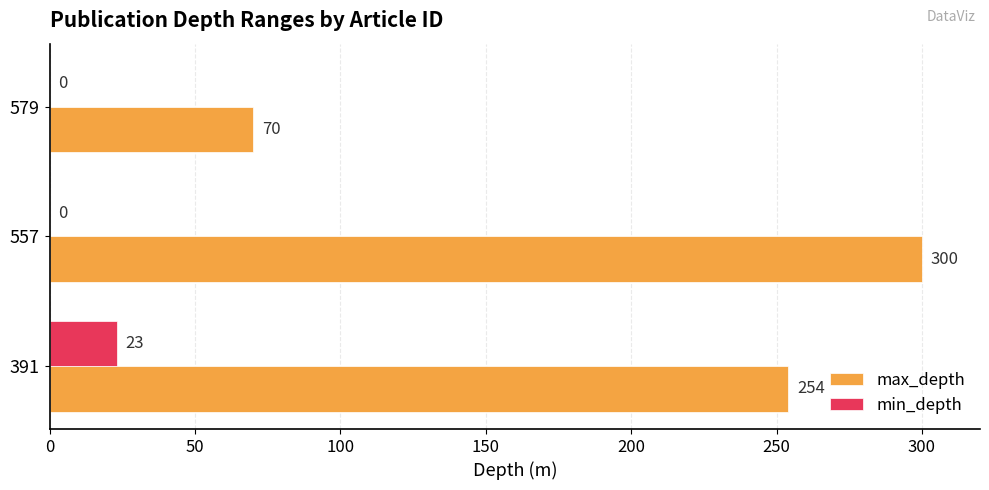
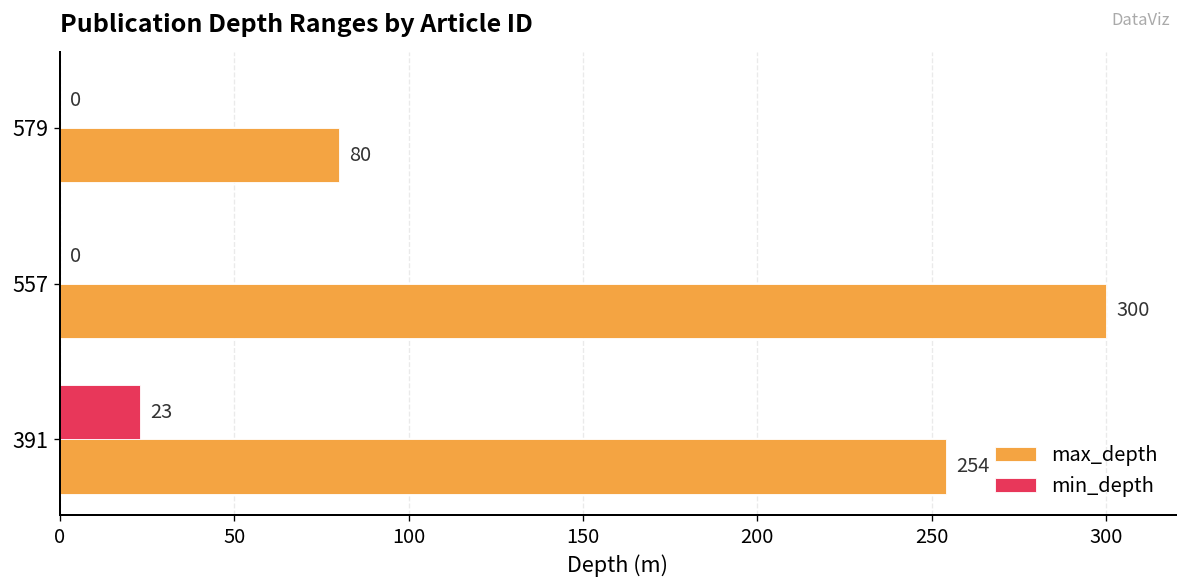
  {
    "max_depth": {
-     "579": 70,
+     "579": 80,
      "557": 300,
      "391": 254
    },
    "min_depth": {
      "579": 0,
      "557": 0,
      "391": 23
    }
  }
